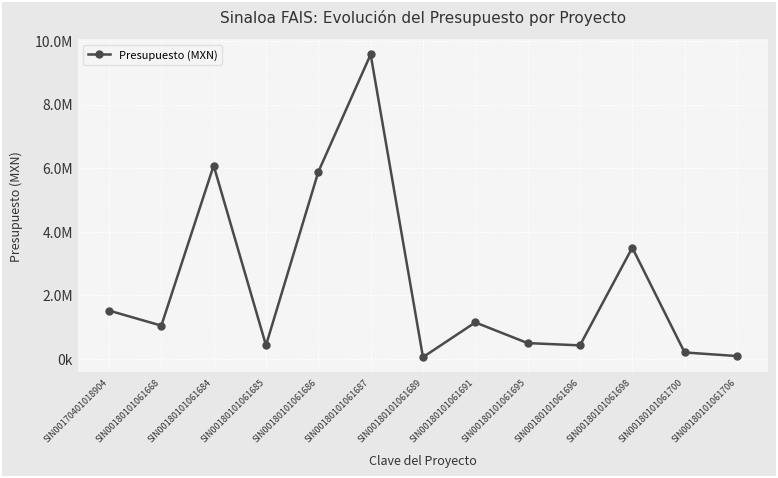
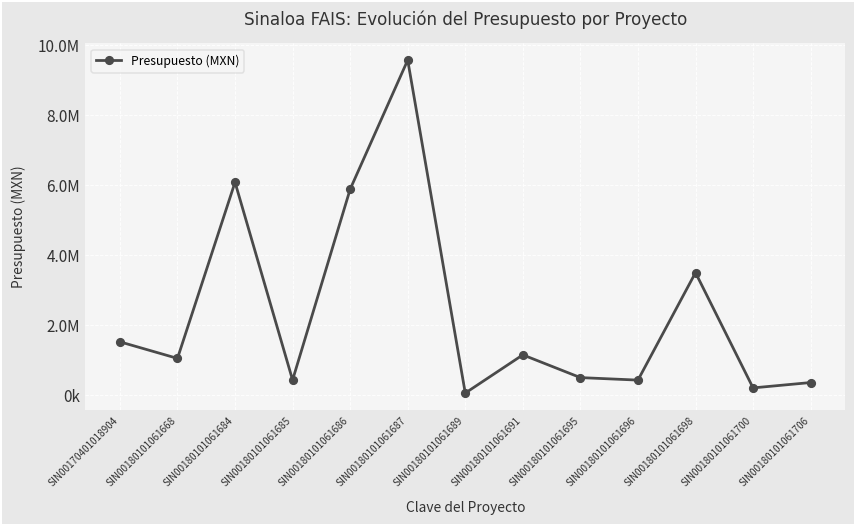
  {
    "SIN00170401018904": 1500000,
    "SIN00180101061668": 1000000,
    "SIN00180101061684": 6100000,
    "SIN00180101061685": 400000,
    "SIN00180101061686": 5900000,
    "SIN00180101061687": 9600000,
    "SIN00180101061689": 100000,
    "SIN00180101061691": 1200000,
    "SIN00180101061695": 500000,
    "SIN00180101061696": 400000,
    "SIN00180101061698": 3500000,
    "SIN00180101061700": 200000,
-   "SIN00180101061706": 100000
+   "SIN00180101061706": 400000
  }
